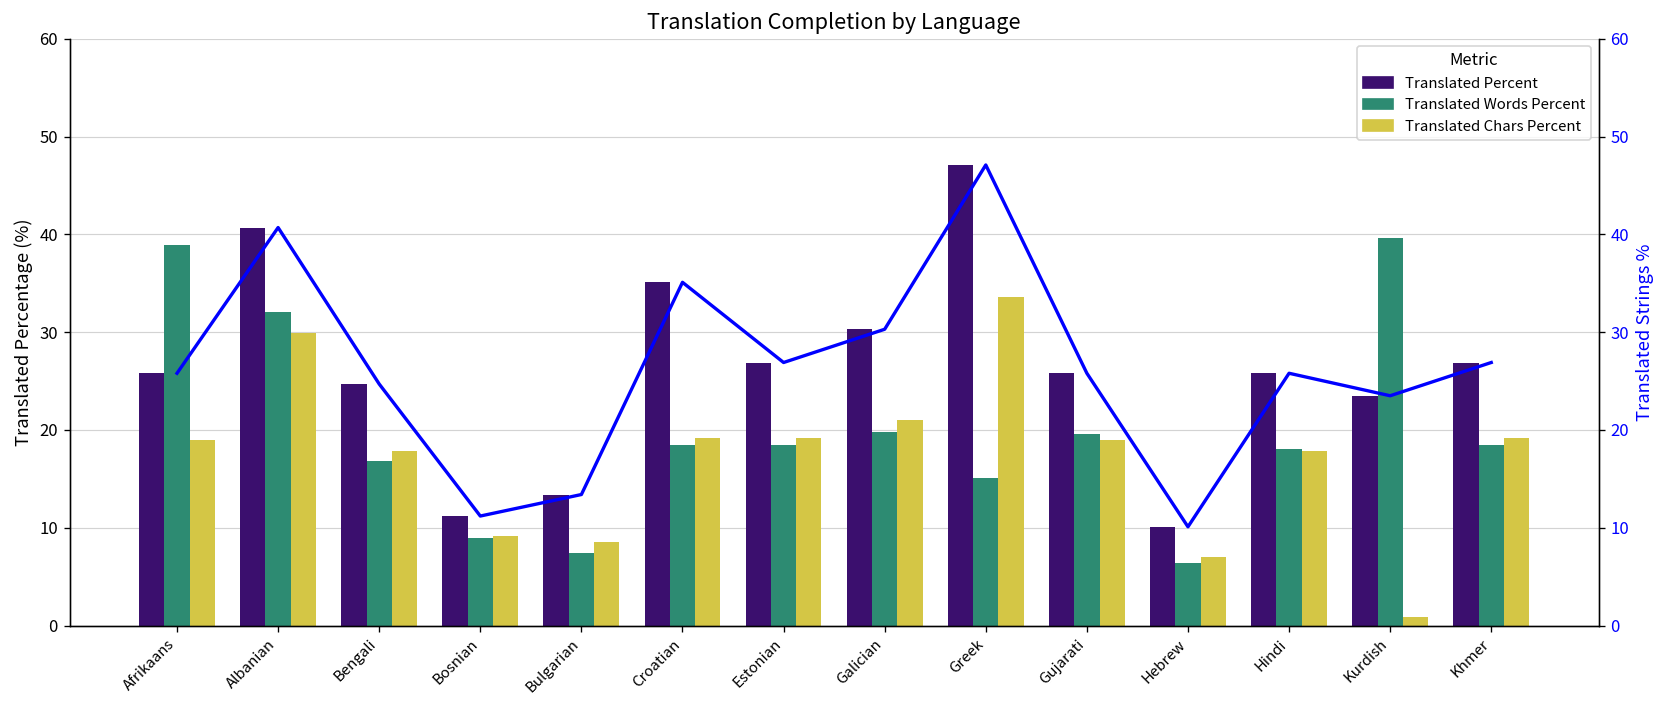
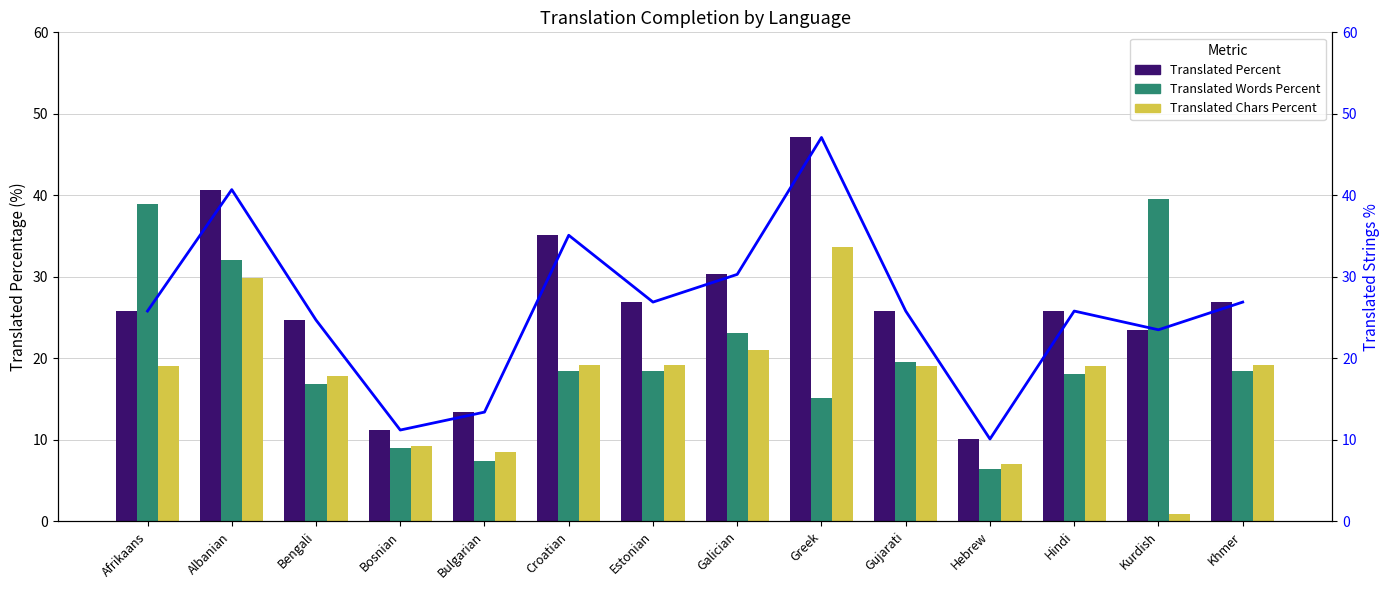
  {
    "Translated Percent": {
      "Afrikaans": 26,
      "Albanian": 41,
      "Bengali": 25,
      "Bosnian": 11,
      "Bulgarian": 13,
      "Croatian": 35,
      "Estonian": 27,
      "Galician": 30,
      "Greek": 47,
      "Gujarati": 26,
      "Hebrew": 10,
      "Hindi": 26,
      "Kurdish": 24,
      "Khmer": 27
    },
    "Translated Words Percent": {
      "Afrikaans": 39,
      "Albanian": 32,
      "Bengali": 17,
      "Bosnian": 9,
      "Bulgarian": 7,
      "Croatian": 19,
      "Estonian": 19,
-     "Galician": 20,
+     "Galician": 23,
      "Greek": 15,
      "Gujarati": 20,
      "Hebrew": 6,
      "Hindi": 18,
      "Kurdish": 40,
      "Khmer": 19
    },
    "Translated Chars Percent": {
      "Afrikaans": 19,
      "Albanian": 30,
      "Bengali": 18,
      "Bosnian": 9,
      "Bulgarian": 9,
      "Croatian": 19,
      "Estonian": 19,
      "Galician": 21,
      "Greek": 34,
      "Gujarati": 19,
      "Hebrew": 7,
-     "Hindi": 18,
+     "Hindi": 19,
      "Kurdish": 1,
      "Khmer": 19
    }
  }
